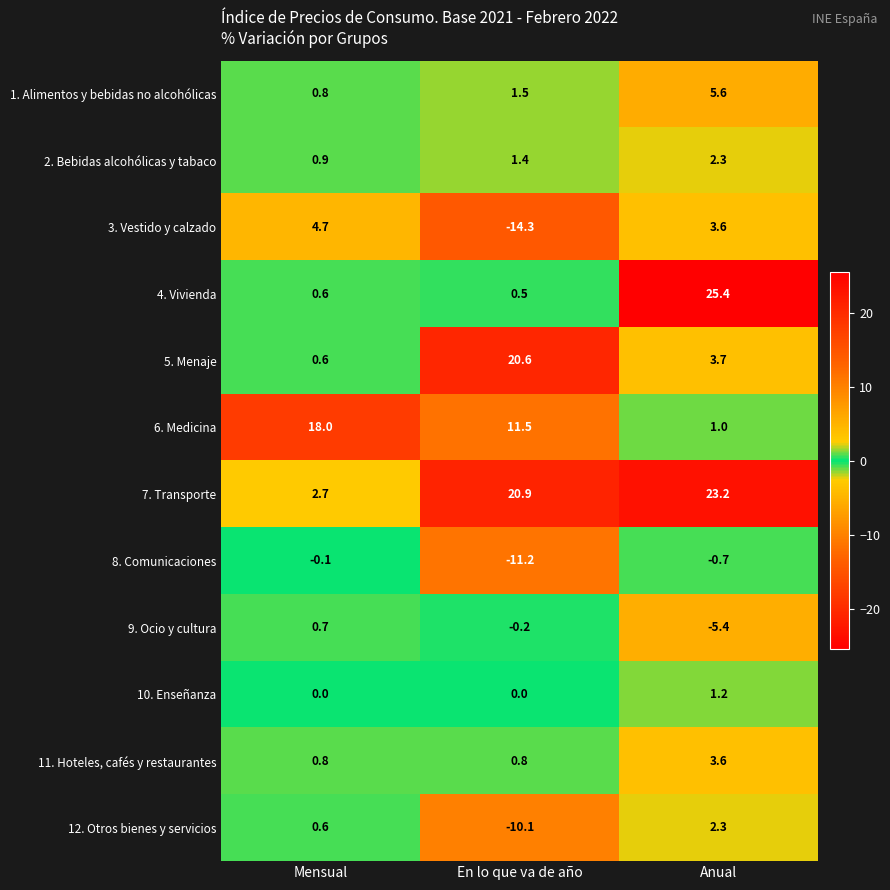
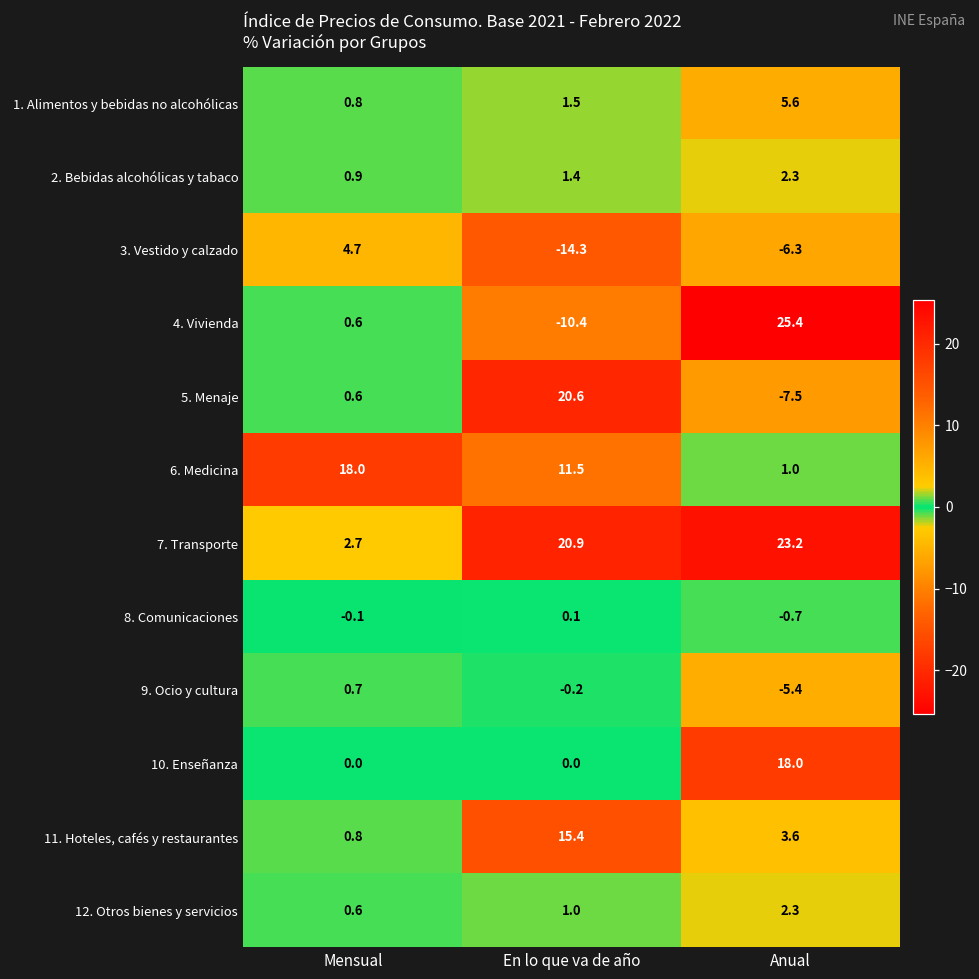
  {
    "1. Alimentos y bebidas no alcohólicas": {
      "Mensual": 0.8,
      "En lo que va de año": 1.5,
      "Anual": 5.6
    },
    "2. Bebidas alcohólicas y tabaco": {
      "Mensual": 0.9,
      "En lo que va de año": 1.4,
      "Anual": 2.3
    },
    "3. Vestido y calzado": {
      "Mensual": 4.7,
      "En lo que va de año": -14.3,
-     "Anual": 3.6
+     "Anual": -6.3
    },
    "4. Vivienda": {
      "Mensual": 0.6,
-     "En lo que va de año": 0.5,
+     "En lo que va de año": -10.4,
      "Anual": 25.4
    },
    "5. Menaje": {
      "Mensual": 0.6,
      "En lo que va de año": 20.6,
-     "Anual": 3.7
+     "Anual": -7.5
    },
    "6. Medicina": {
      "Mensual": 18.0,
      "En lo que va de año": 11.5,
      "Anual": 1.0
    },
    "7. Transporte": {
      "Mensual": 2.7,
      "En lo que va de año": 20.9,
      "Anual": 23.2
    },
    "8. Comunicaciones": {
      "Mensual": -0.1,
-     "En lo que va de año": -11.2,
+     "En lo que va de año": 0.1,
      "Anual": -0.7
    },
    "9. Ocio y cultura": {
      "Mensual": 0.7,
      "En lo que va de año": -0.2,
      "Anual": -5.4
    },
    "10. Enseñanza": {
      "Mensual": 0.0,
      "En lo que va de año": 0.0,
-     "Anual": 1.2
+     "Anual": 18.0
    },
    "11. Hoteles, cafés y restaurantes": {
      "Mensual": 0.8,
-     "En lo que va de año": 0.8,
+     "En lo que va de año": 15.4,
      "Anual": 3.6
    },
    "12. Otros bienes y servicios": {
      "Mensual": 0.6,
-     "En lo que va de año": -10.1,
+     "En lo que va de año": 1.0,
      "Anual": 2.3
    }
  }
